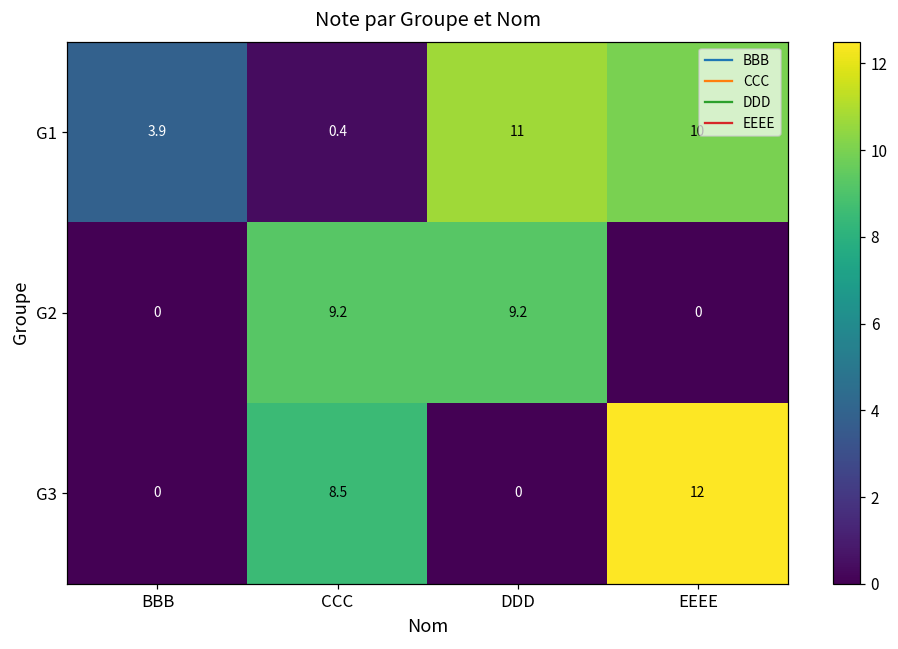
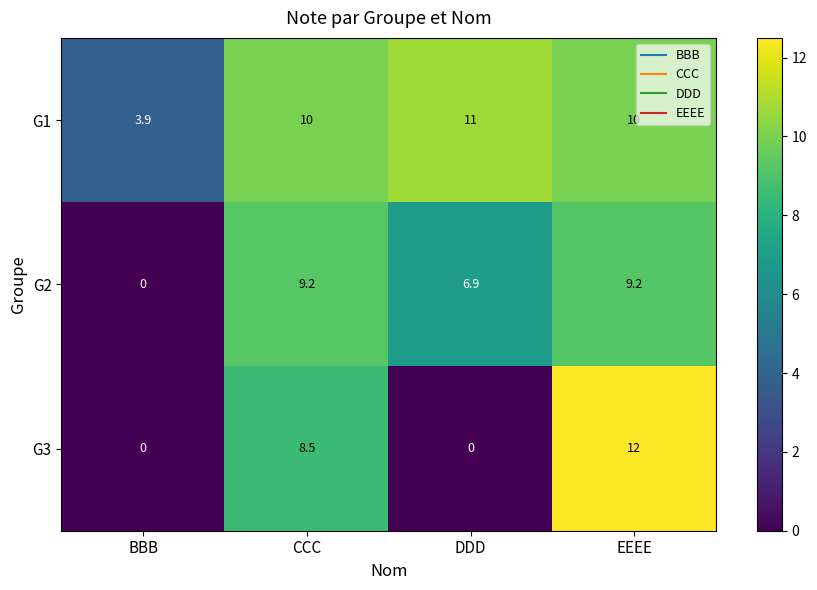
  {
    "G1": {
      "BBB": 3.9,
-     "CCC": 0.4,
+     "CCC": 10,
      "DDD": 11
    },
    "G2": {
      "BBB": 0,
      "CCC": 9.2,
-     "DDD": 9.2,
-     "EEEE": 0
+     "DDD": 6.9,
+     "EEEE": 9.2
    },
    "G3": {
      "BBB": 0,
      "CCC": 8.5,
      "DDD": 0,
      "EEEE": 12
    }
  }
